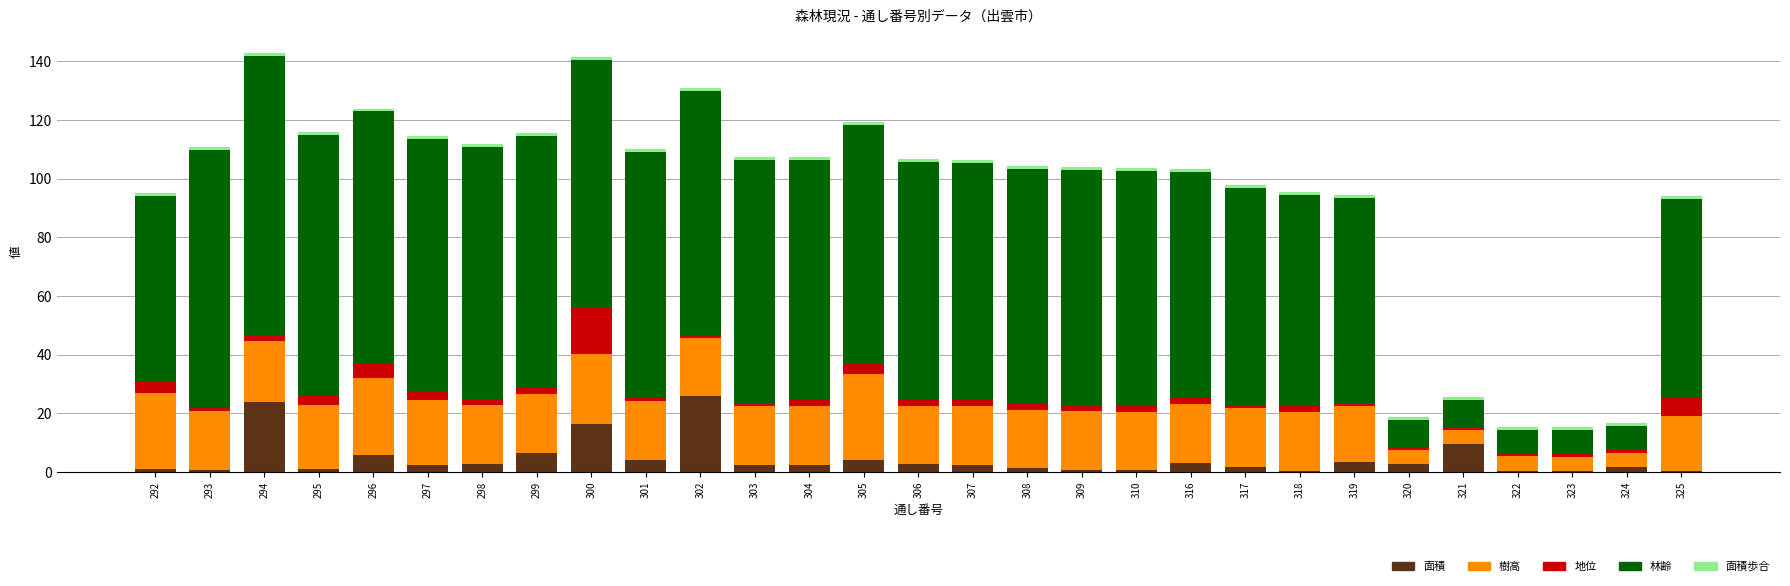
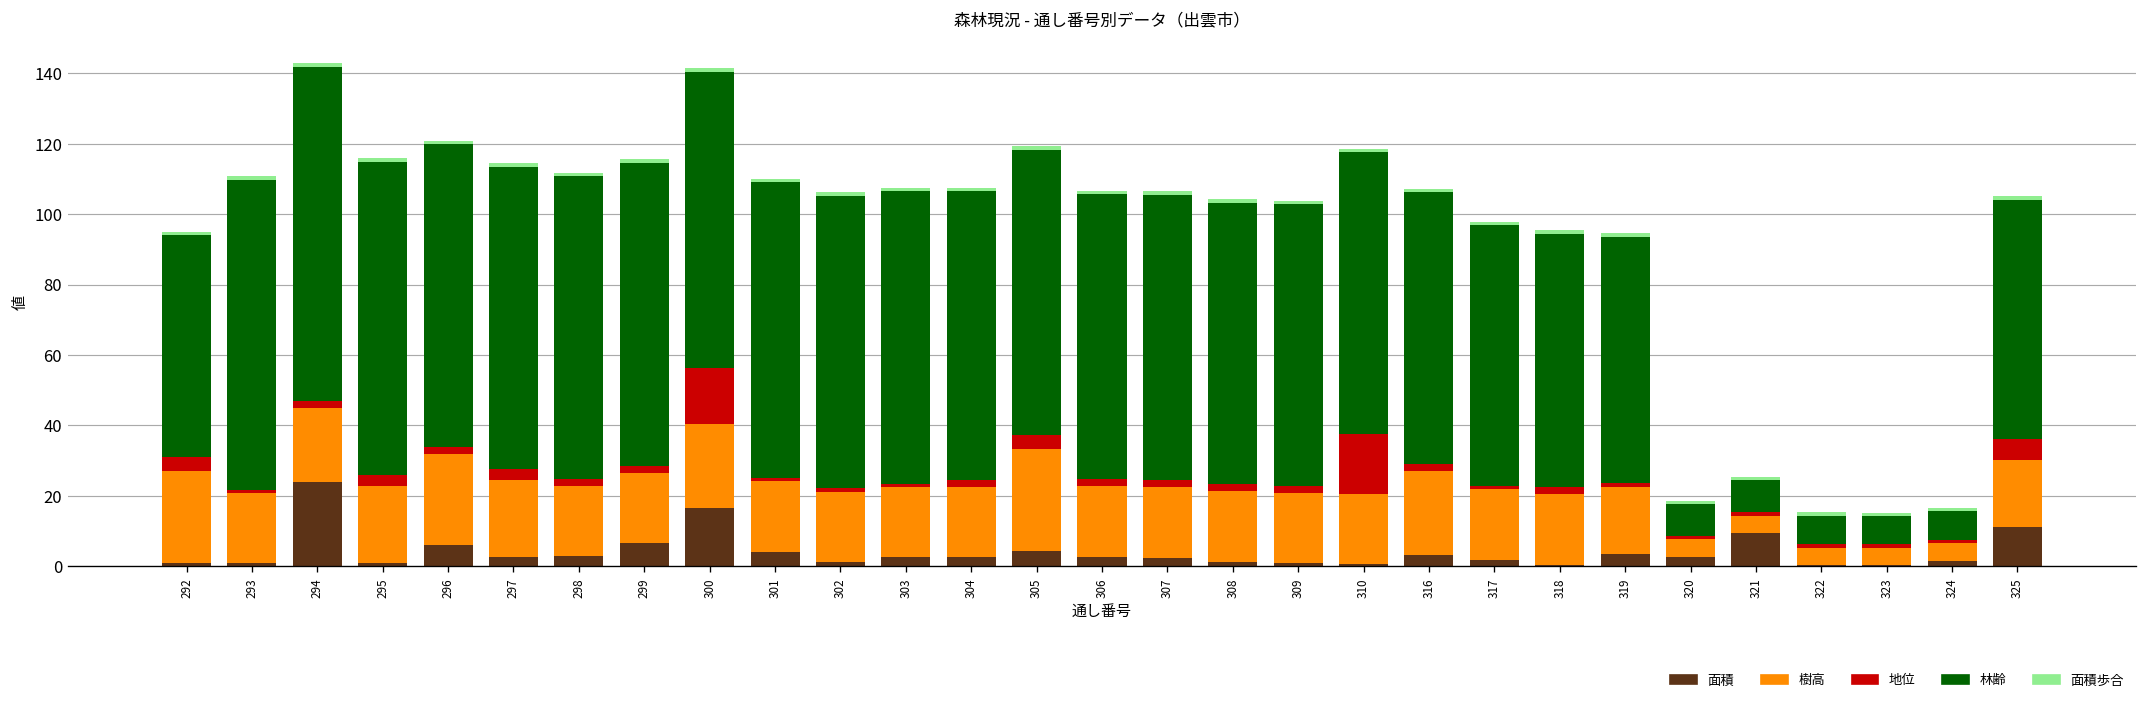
  {
    "面積": {
      "292": 1,
      "294": 24,
      "295": 1,
      "296": 6,
      "297": 3,
      "298": 3,
      "299": 7,
      "300": 16,
      "301": 4,
-     "302": 26,
+     "302": 1,
      "303": 3,
      "304": 3,
      "305": 4,
      "306": 3,
      "307": 2,
      "308": 1,
      "316": 3,
      "317": 2,
      "319": 4,
      "320": 3,
      "321": 9,
      "324": 2,
-     "325": 0
+     "325": 11
    },
    "樹高": {
      "292": 26,
      "293": 20,
      "294": 21,
      "295": 22,
      "296": 26,
      "297": 22,
      "298": 20,
      "299": 20,
      "300": 24,
      "301": 20,
      "302": 20,
      "303": 20,
      "304": 20,
      "305": 29,
      "306": 20,
      "307": 20,
      "308": 20,
      "309": 20,
      "310": 20,
-     "316": 20,
+     "316": 24,
      "317": 20,
      "318": 20,
      "319": 19,
      "320": 5,
      "321": 5,
      "322": 5,
      "323": 5,
      "324": 5,
      "325": 19
    },
    "地位": {
      "292": 4,
      "293": 1,
      "294": 2,
      "295": 3,
-     "296": 5,
+     "296": 2,
      "297": 3,
      "298": 2,
      "299": 2,
      "300": 16,
      "301": 1,
      "302": 1,
      "303": 1,
      "304": 2,
      "305": 4,
      "306": 2,
      "307": 2,
      "308": 2,
      "309": 2,
-     "310": 2,
+     "310": 17,
      "316": 2,
      "317": 1,
      "318": 2,
      "319": 1,
      "320": 1,
      "321": 1,
      "322": 1,
      "323": 1,
      "324": 1,
      "325": 6
    },
    "林齢": {
      "292": 63,
      "293": 88,
      "294": 95,
      "295": 89,
      "296": 86,
      "297": 86,
      "298": 86,
      "299": 86,
      "300": 84,
      "301": 84,
      "302": 83,
      "303": 83,
      "304": 82,
      "305": 81,
      "306": 81,
      "307": 81,
      "308": 80,
      "309": 80,
      "310": 80,
      "316": 77,
      "317": 74,
      "318": 72,
      "319": 70,
      "320": 9,
      "321": 9,
      "322": 8,
      "323": 8,
      "324": 8,
      "325": 68
    },
    "面積歩合": {
      "292": 1,
      "293": 1,
      "294": 1,
      "295": 1,
      "296": 1,
      "297": 1,
      "298": 1,
      "299": 1,
      "300": 1,
      "301": 1,
      "302": 1,
      "303": 1,
      "304": 1,
      "305": 1,
      "306": 1,
      "307": 1,
      "308": 1,
      "309": 1,
      "310": 1,
      "316": 1,
      "317": 1,
      "318": 1,
      "319": 1,
      "320": 1,
      "321": 1,
      "322": 1,
      "323": 1,
      "324": 1,
      "325": 1
    }
  }
